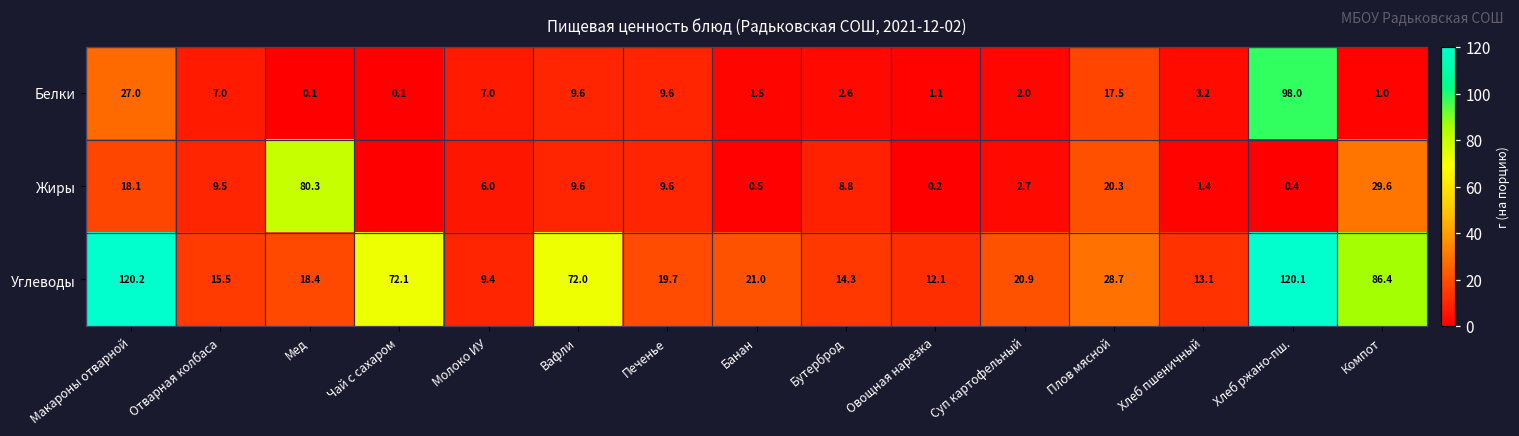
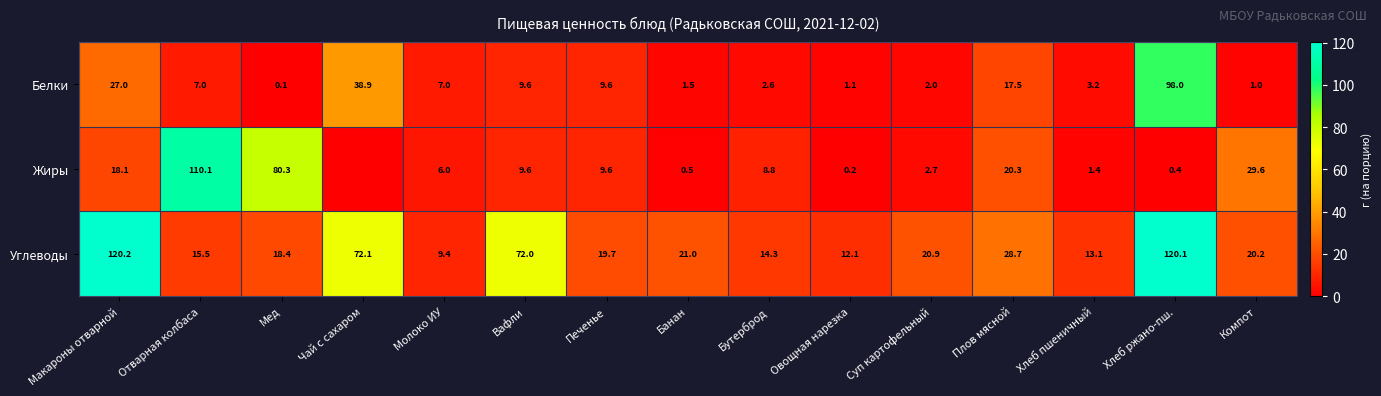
  {
    "Белки": {
      "Макароны отварной": 27.0,
      "Отварная колбаса": 7.0,
      "Мед": 0.1,
-     "Чай с сахаром": 0.1,
+     "Чай с сахаром": 38.9,
      "Молоко ИУ": 7.0,
      "Вафли": 9.6,
      "Печенье": 9.6,
      "Банан": 1.5,
      "Бутерброд": 2.6,
      "Овощная нарезка": 1.1,
      "Суп картофельный": 2.0,
      "Плов мясной": 17.5,
      "Хлеб пшеничный": 3.2,
      "Хлеб ржано-пш.": 98.0,
      "Компот": 1.0
    },
    "Жиры": {
      "Макароны отварной": 18.1,
-     "Отварная колбаса": 9.5,
+     "Отварная колбаса": 110.1,
      "Мед": 80.3,
      "Молоко ИУ": 6.0,
      "Вафли": 9.6,
      "Печенье": 9.6,
      "Банан": 0.5,
      "Бутерброд": 8.8,
      "Овощная нарезка": 0.2,
      "Суп картофельный": 2.7,
      "Плов мясной": 20.3,
      "Хлеб пшеничный": 1.4,
      "Хлеб ржано-пш.": 0.4,
      "Компот": 29.6
    },
    "Углеводы": {
      "Макароны отварной": 120.2,
      "Отварная колбаса": 15.5,
      "Мед": 18.4,
      "Чай с сахаром": 72.1,
      "Молоко ИУ": 9.4,
      "Вафли": 72.0,
      "Печенье": 19.7,
      "Банан": 21.0,
      "Бутерброд": 14.3,
      "Овощная нарезка": 12.1,
      "Суп картофельный": 20.9,
      "Плов мясной": 28.7,
      "Хлеб пшеничный": 13.1,
      "Хлеб ржано-пш.": 120.1,
-     "Компот": 86.4
+     "Компот": 20.2
    }
  }
